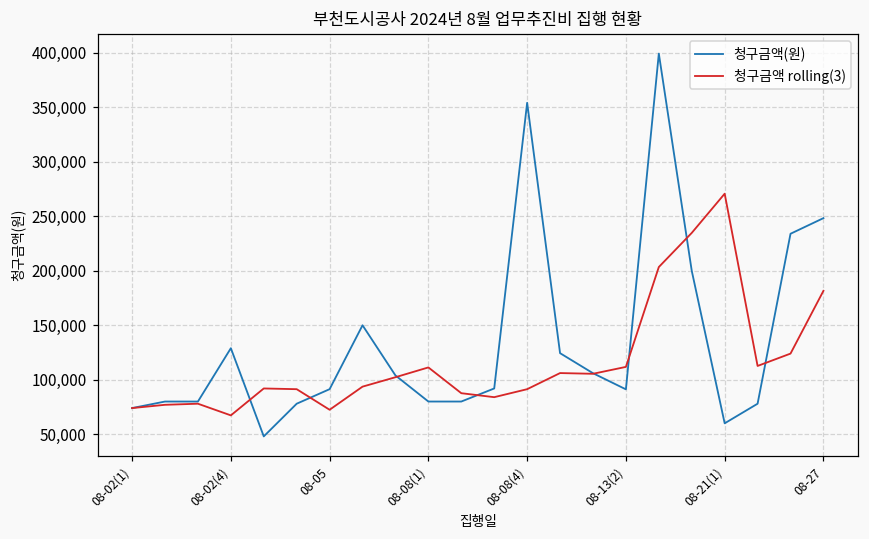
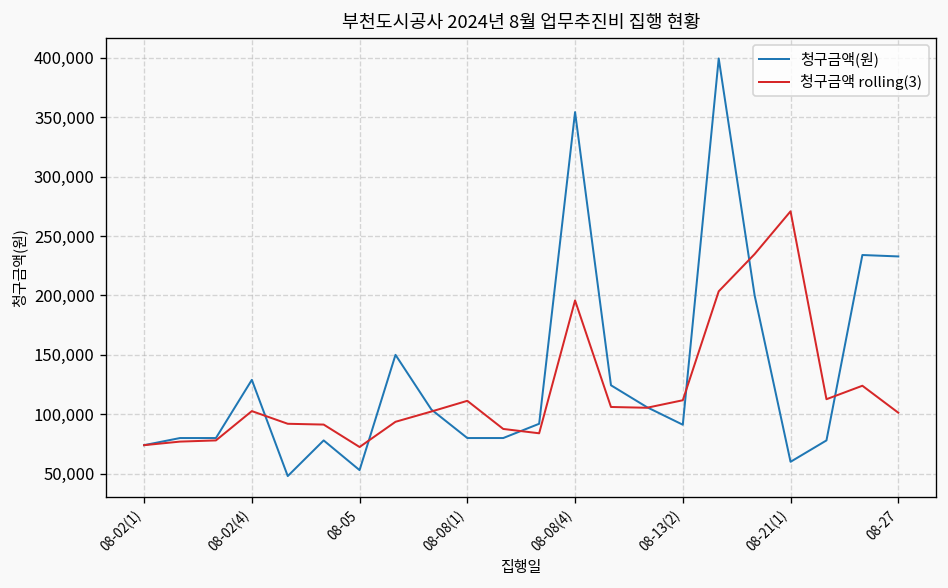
  {
    "청구금액(원)": {
      "08-02(4)": "130,000",
-     "08-05": "90,000",
+     "08-05": "50,000",
      "08-08(1)": "80,000",
      "08-08(4)": "350,000",
      "08-13(2)": "90,000",
      "08-21(1)": "60,000",
-     "08-27": "250,000"
+     "08-27": "230,000"
    },
    "청구금액 rolling(3)": {
-     "08-02(4)": "70,000",
+     "08-02(4)": "100,000",
      "08-05": "70,000",
      "08-08(1)": "110,000",
-     "08-08(4)": "90,000",
+     "08-08(4)": "200,000",
      "08-13(2)": "110,000",
      "08-21(1)": "270,000",
-     "08-27": "180,000"
+     "08-27": "100,000"
    }
  }
